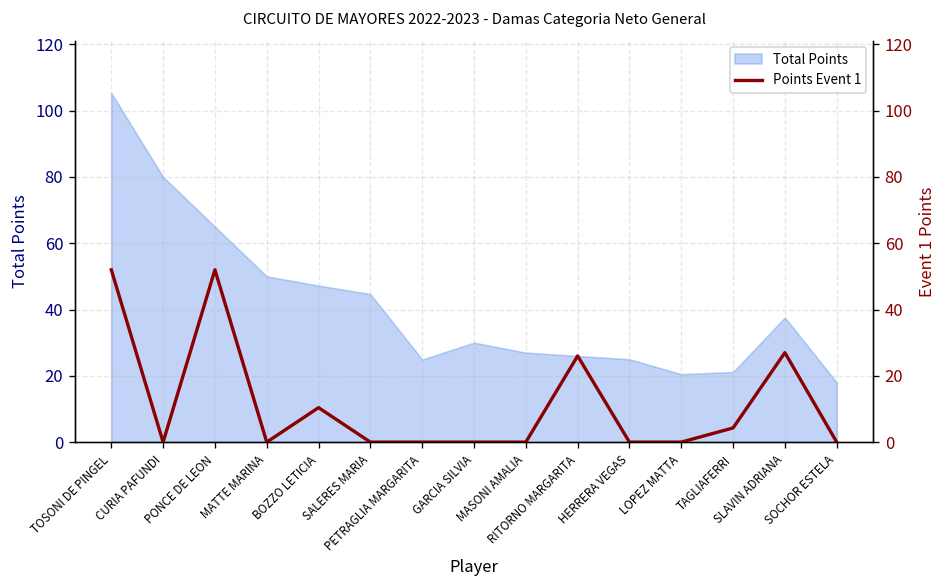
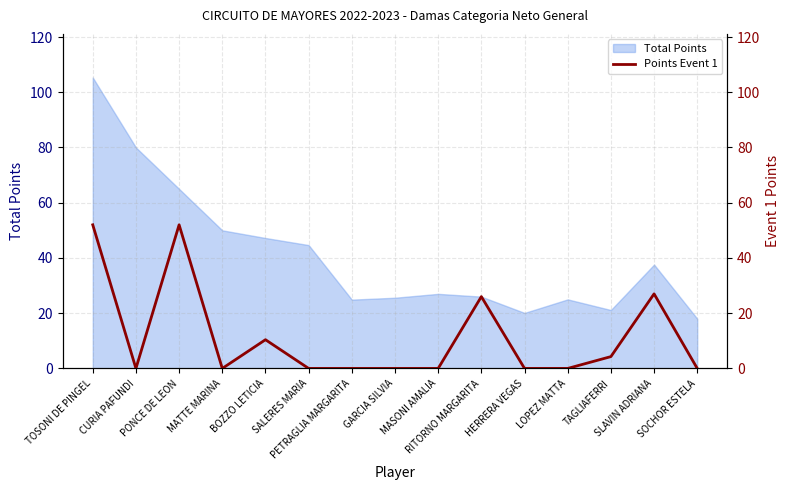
  {
    "Total Points": {
      "TOSONI DE PINGEL": 105,
      "CURIA PAFUNDI": 80,
      "PONCE DE LEON": 65,
      "MATTE MARINA": 50,
      "BOZZO LETICIA": 47,
      "SALERES MARIA": 45,
      "PETRAGLIA MARGARITA": 25,
-     "GARCIA SILVIA": 30,
+     "GARCIA SILVIA": 26,
      "MASONI AMALIA": 27,
      "RITORNO MARGARITA": 26,
-     "HERRERA VEGAS": 25,
-     "LOPEZ MATTA": 21,
+     "HERRERA VEGAS": 20,
+     "LOPEZ MATTA": 25,
      "TAGLIAFERRI": 21,
      "SLAVIN ADRIANA": 38,
      "SOCHOR ESTELA": 18
    },
    "Points Event 1": {
      "TOSONI DE PINGEL": 52,
      "CURIA PAFUNDI": 0,
      "PONCE DE LEON": 52,
      "MATTE MARINA": 0,
      "BOZZO LETICIA": 10,
      "SALERES MARIA": 0,
      "PETRAGLIA MARGARITA": 0,
      "GARCIA SILVIA": 0,
      "MASONI AMALIA": 0,
      "RITORNO MARGARITA": 26,
      "HERRERA VEGAS": 0,
      "LOPEZ MATTA": 0,
      "TAGLIAFERRI": 4,
      "SLAVIN ADRIANA": 27,
      "SOCHOR ESTELA": 0
    }
  }
